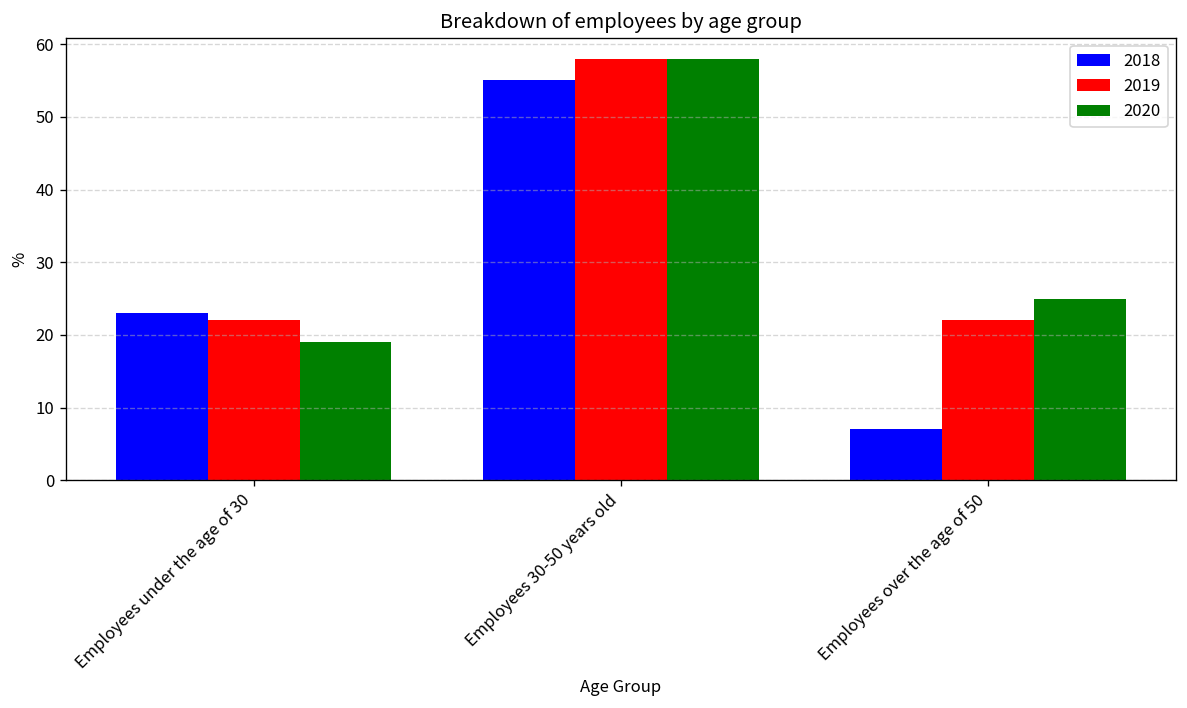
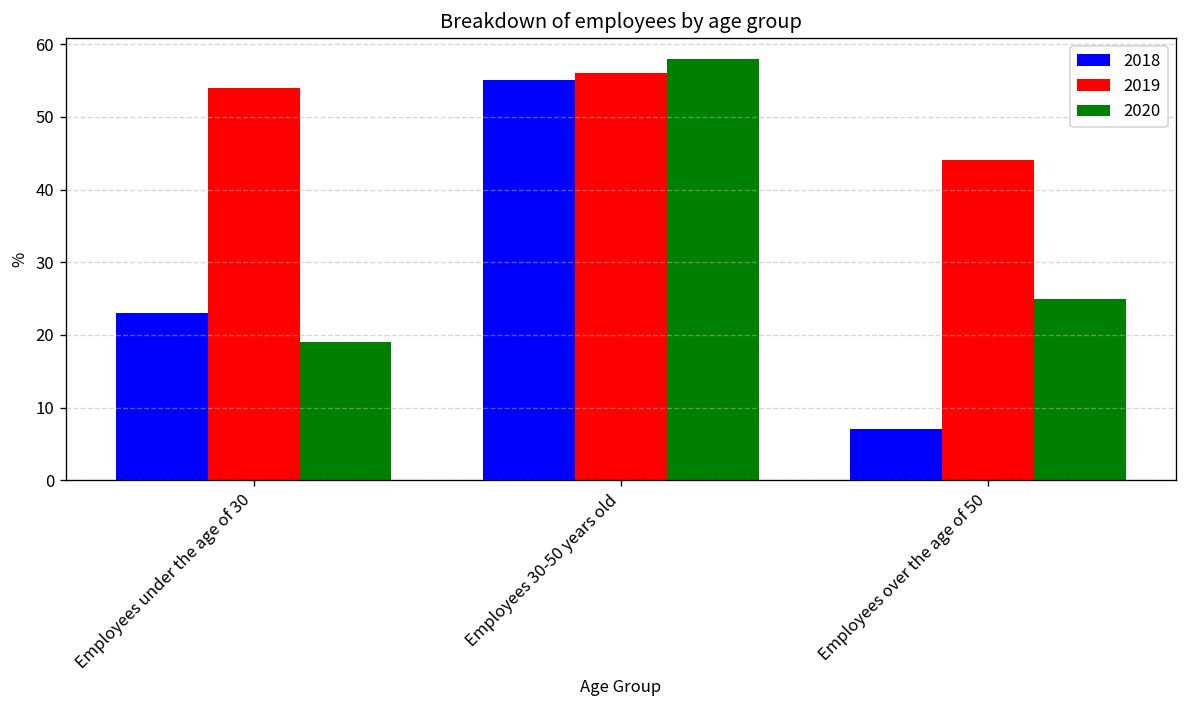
  {
    "2018": {
      "Employees under the age of 30": 23,
      "Employees 30-50 years old": 55,
      "Employees over the age of 50": 7
    },
    "2019": {
-     "Employees under the age of 30": 22,
-     "Employees 30-50 years old": 58,
-     "Employees over the age of 50": 22
+     "Employees under the age of 30": 54,
+     "Employees 30-50 years old": 56,
+     "Employees over the age of 50": 44
    },
    "2020": {
      "Employees under the age of 30": 19,
      "Employees 30-50 years old": 58,
      "Employees over the age of 50": 25
    }
  }
